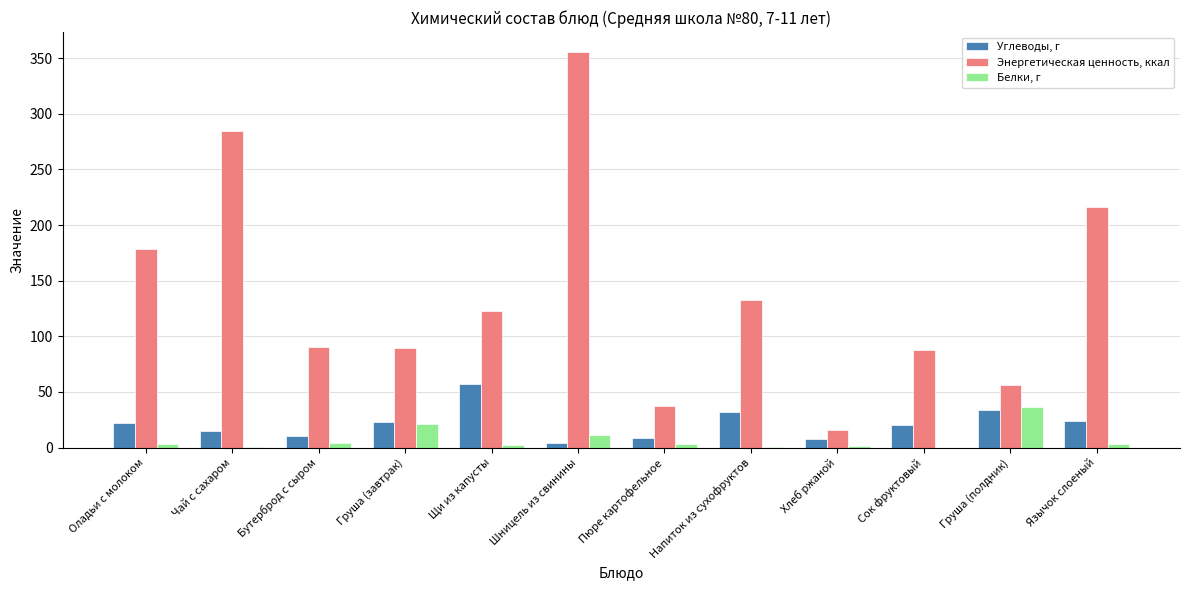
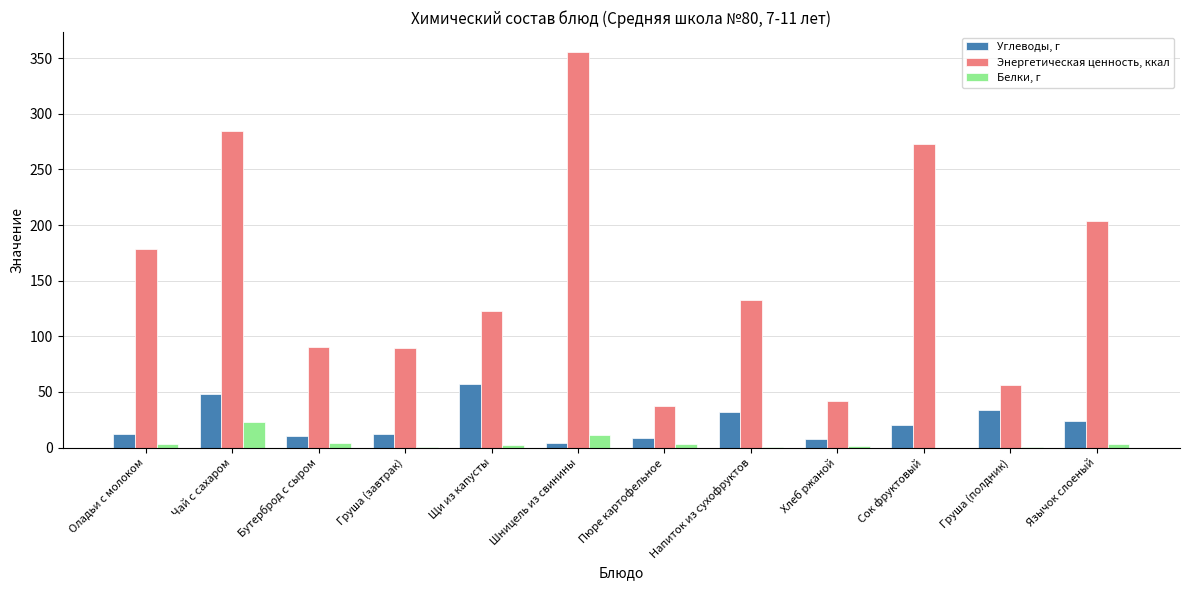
  {
    "Углеводы, г": {
-     "Оладьи с молоком": 22,
-     "Чай с сахаром": 15,
+     "Оладьи с молоком": 13,
+     "Чай с сахаром": 48,
      "Бутерброд с сыром": 10,
-     "Груша (завтрак)": 23,
+     "Груша (завтрак)": 12,
      "Щи из капусты": 57,
      "Шницель из свинины": 5,
      "Пюре картофельное": 8,
      "Напиток из сухофруктов": 32,
      "Хлеб ржаной": 8,
      "Сок фруктовый": 20,
      "Груша (полдник)": 34,
      "Язычок слоеный": 24
    },
    "Энергетическая ценность, ккал": {
      "Оладьи с молоком": 178,
      "Чай с сахаром": 285,
      "Бутерброд с сыром": 90,
      "Груша (завтрак)": 90,
      "Щи из капусты": 123,
      "Шницель из свинины": 356,
      "Пюре картофельное": 38,
      "Напиток из сухофруктов": 133,
-     "Хлеб ржаной": 16,
-     "Сок фруктовый": 88,
+     "Хлеб ржаной": 42,
+     "Сок фруктовый": 273,
      "Груша (полдник)": 56,
-     "Язычок слоеный": 216
+     "Язычок слоеный": 204
    },
    "Белки, г": {
      "Оладьи с молоком": 3,
-     "Чай с сахаром": 0,
+     "Чай с сахаром": 23,
      "Бутерброд с сыром": 4,
-     "Груша (завтрак)": 22,
+     "Груша (завтрак)": 1,
      "Щи из капусты": 3,
      "Шницель из свинины": 11,
      "Пюре картофельное": 3,
      "Сок фруктовый": 0,
-     "Груша (полдник)": 37,
+     "Груша (полдник)": 1,
      "Язычок слоеный": 3
    }
  }
